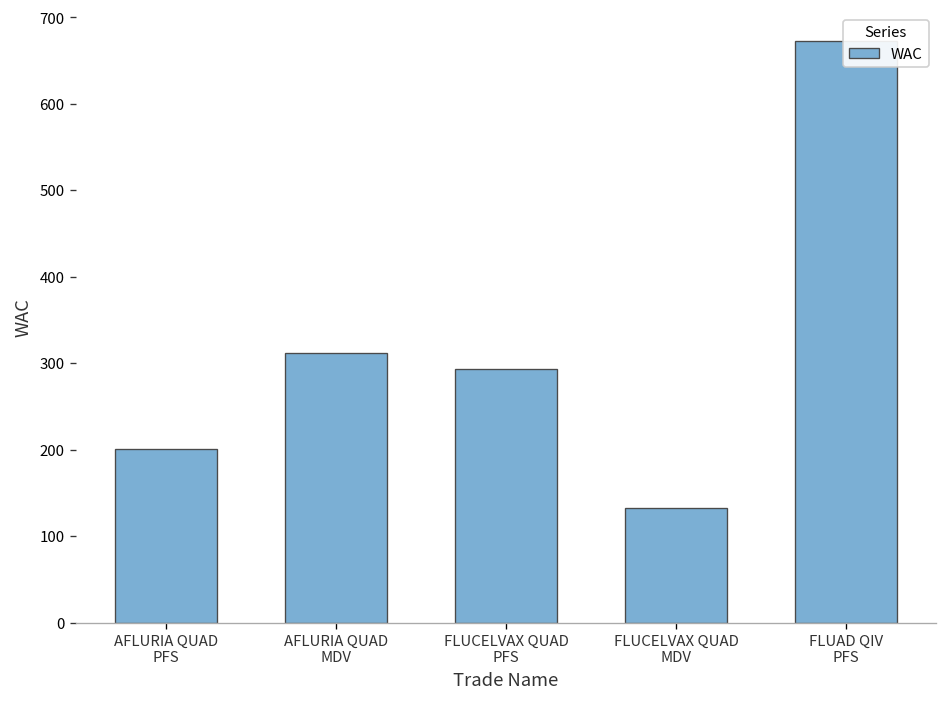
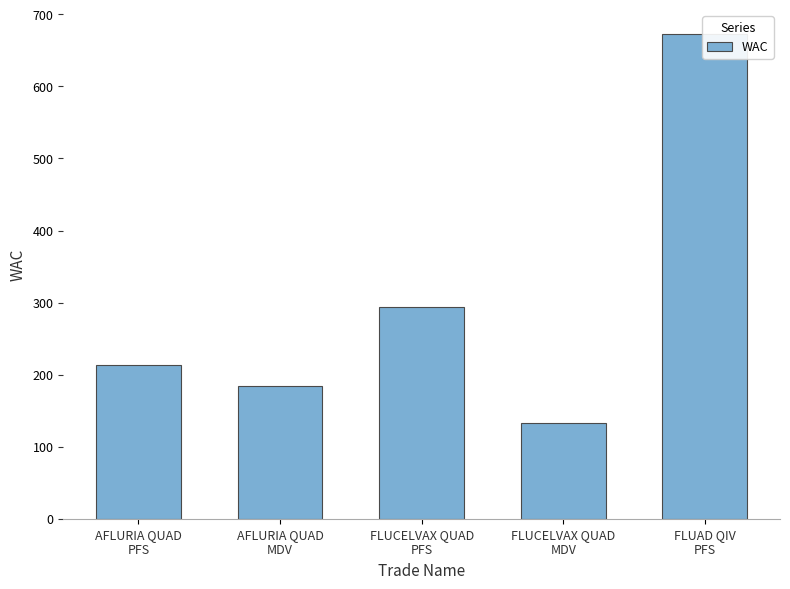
  {
-   "AFLURIA QUAD PFS": 200,
-   "AFLURIA QUAD MDV": 310,
+   "AFLURIA QUAD PFS": 210,
+   "AFLURIA QUAD MDV": 180,
    "FLUCELVAX QUAD PFS": 290,
    "FLUCELVAX QUAD MDV": 130
  }
